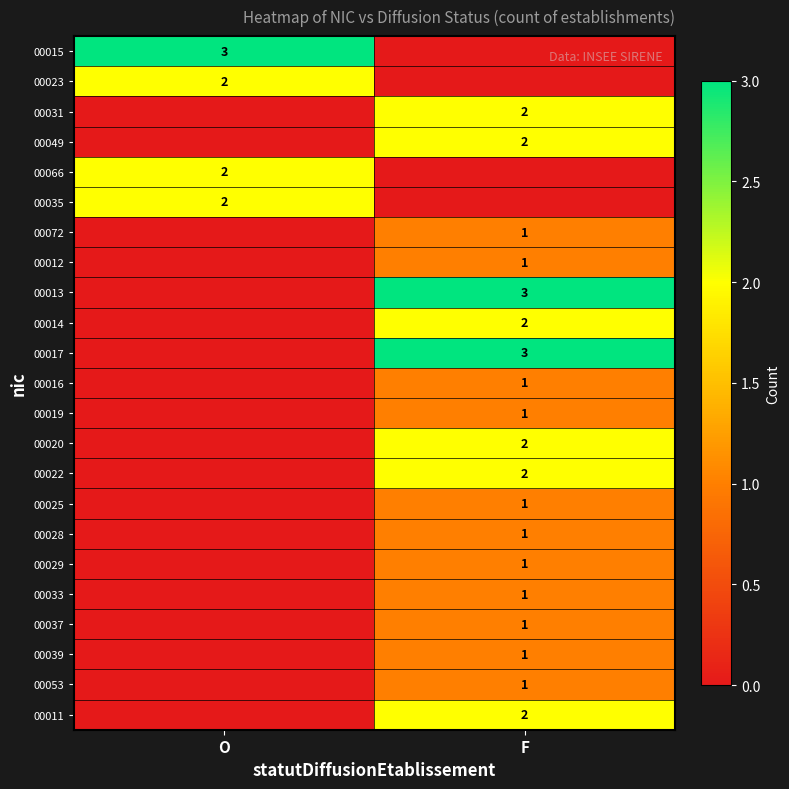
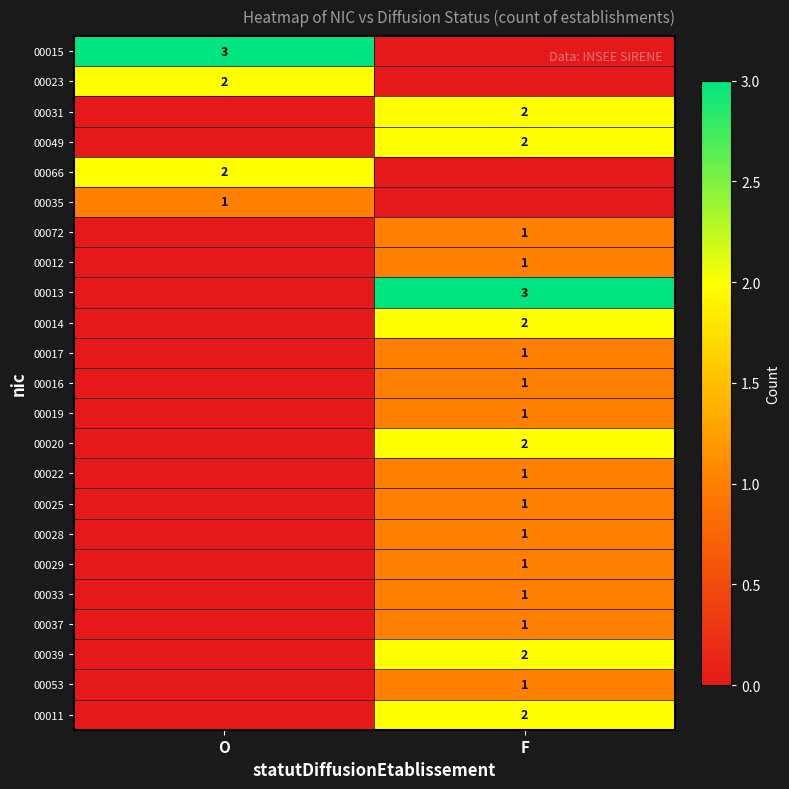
  {
    "00015": {
      "O": 3
    },
    "00023": {
      "O": 2
    },
    "00031": {
      "F": 2
    },
    "00049": {
      "F": 2
    },
    "00066": {
      "O": 2
    },
    "00035": {
-     "O": 2
+     "O": 1
    },
    "00072": {
      "F": 1
    },
    "00012": {
      "F": 1
    },
    "00013": {
      "F": 3
    },
    "00014": {
      "F": 2
    },
    "00017": {
-     "F": 3
+     "F": 1
    },
    "00016": {
      "F": 1
    },
    "00019": {
      "F": 1
    },
    "00020": {
      "F": 2
    },
    "00022": {
-     "F": 2
+     "F": 1
    },
    "00025": {
      "F": 1
    },
    "00028": {
      "F": 1
    },
    "00029": {
      "F": 1
    },
    "00033": {
      "F": 1
    },
    "00037": {
      "F": 1
    },
    "00039": {
-     "F": 1
+     "F": 2
    },
    "00053": {
      "F": 1
    },
    "00011": {
      "F": 2
    }
  }
